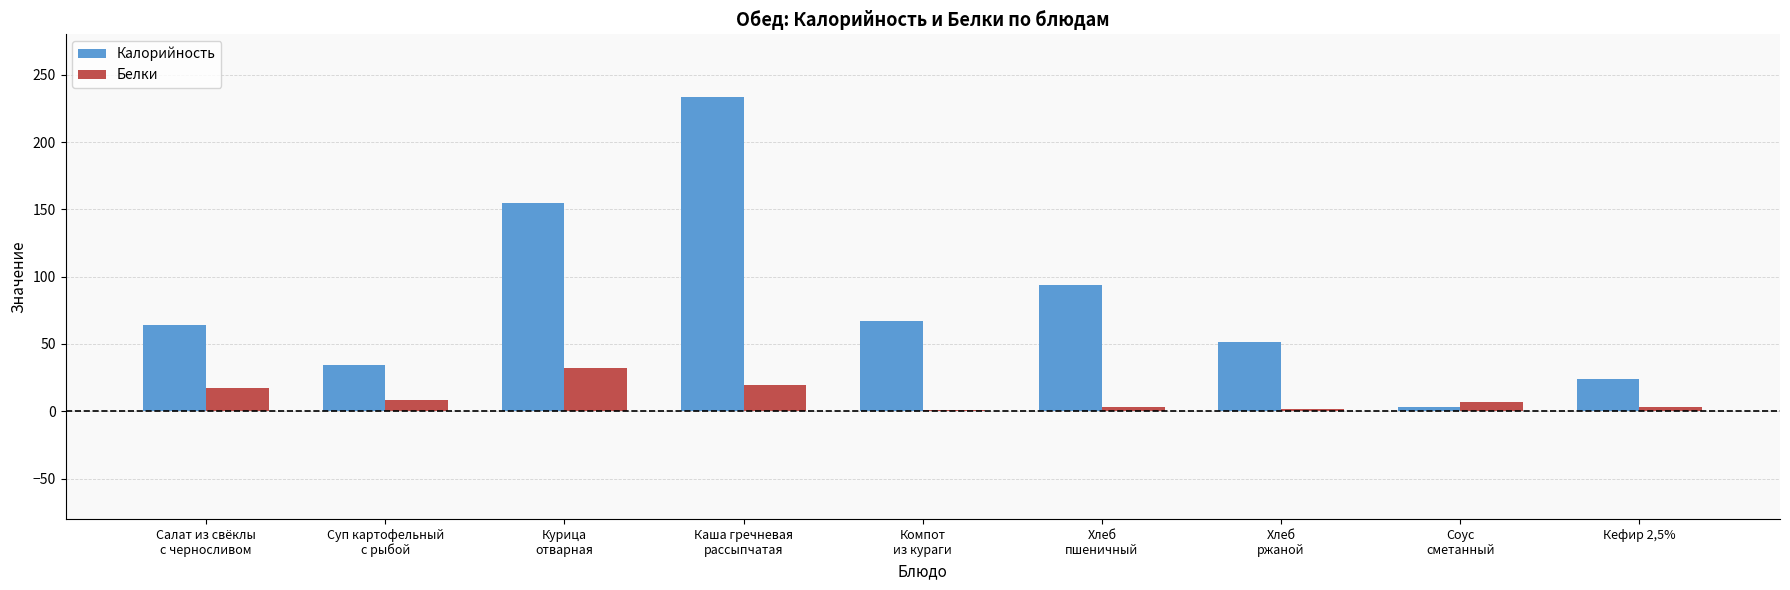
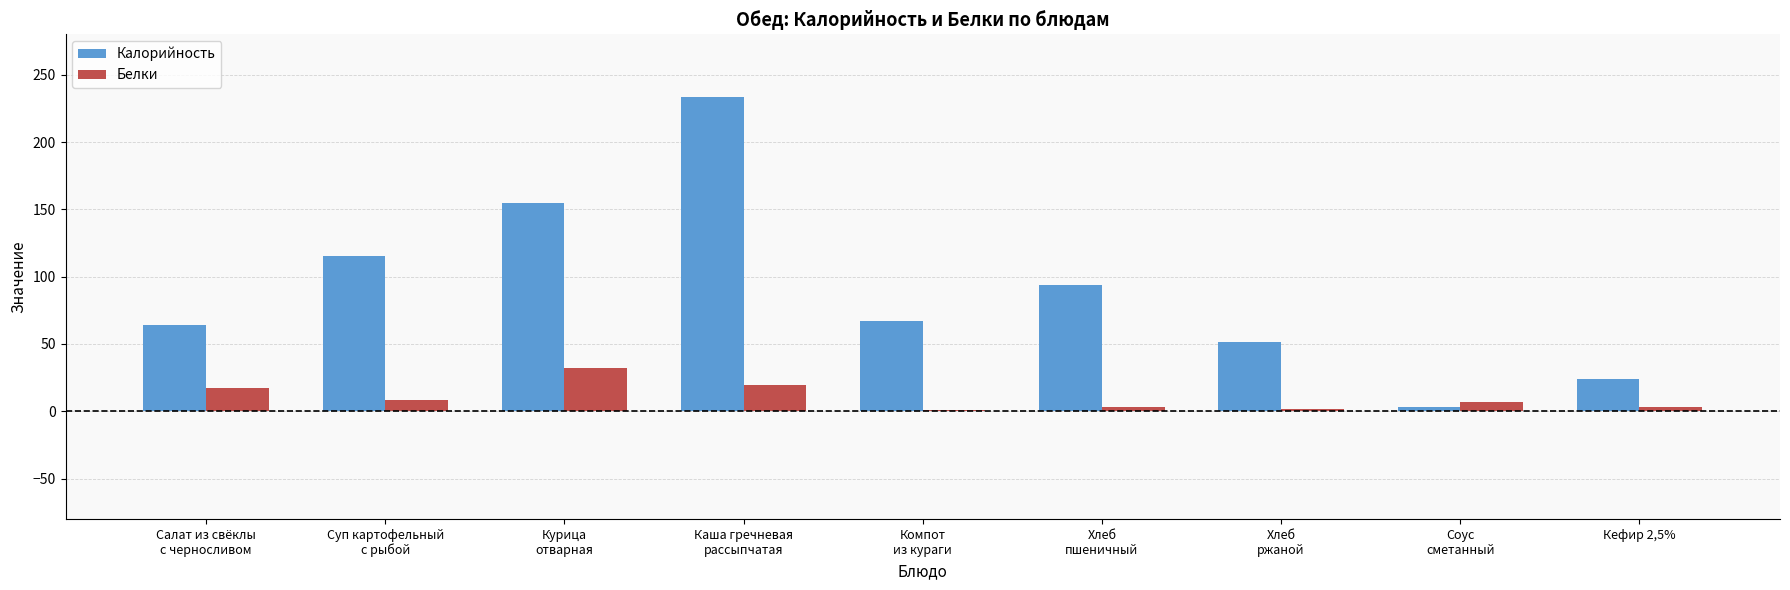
  {
    "Калорийность": {
      "Салат из свёклы с черносливом": 64,
-     "Суп картофельный с рыбой": 34,
+     "Суп картофельный с рыбой": 115,
      "Курица отварная": 155,
      "Каша гречневая рассыпчатая": 234,
      "Компот из кураги": 67,
      "Хлеб пшеничный": 94,
      "Хлеб ржаной": 51,
      "Соус сметанный": 3,
      "Кефир 2,5%": 24
    },
    "Белки": {
      "Салат из свёклы с черносливом": 17,
      "Суп картофельный с рыбой": 8,
      "Курица отварная": 32,
      "Каша гречневая рассыпчатая": 19,
      "Хлеб пшеничный": 3,
      "Хлеб ржаной": 2,
      "Соус сметанный": 7,
      "Кефир 2,5%": 3
    }
  }
